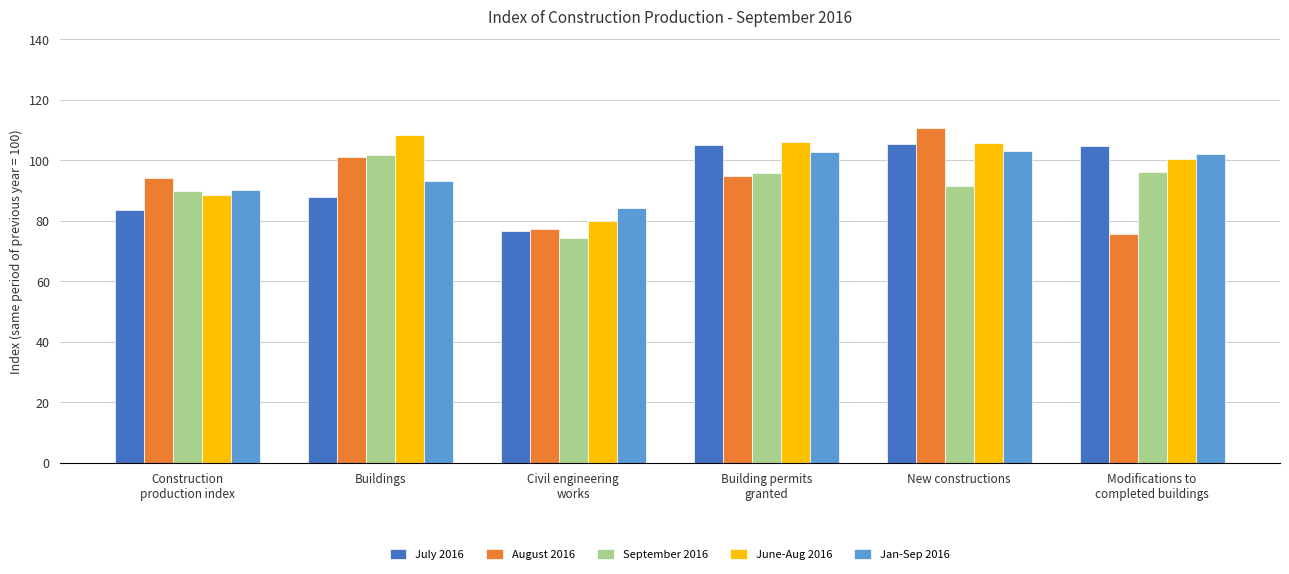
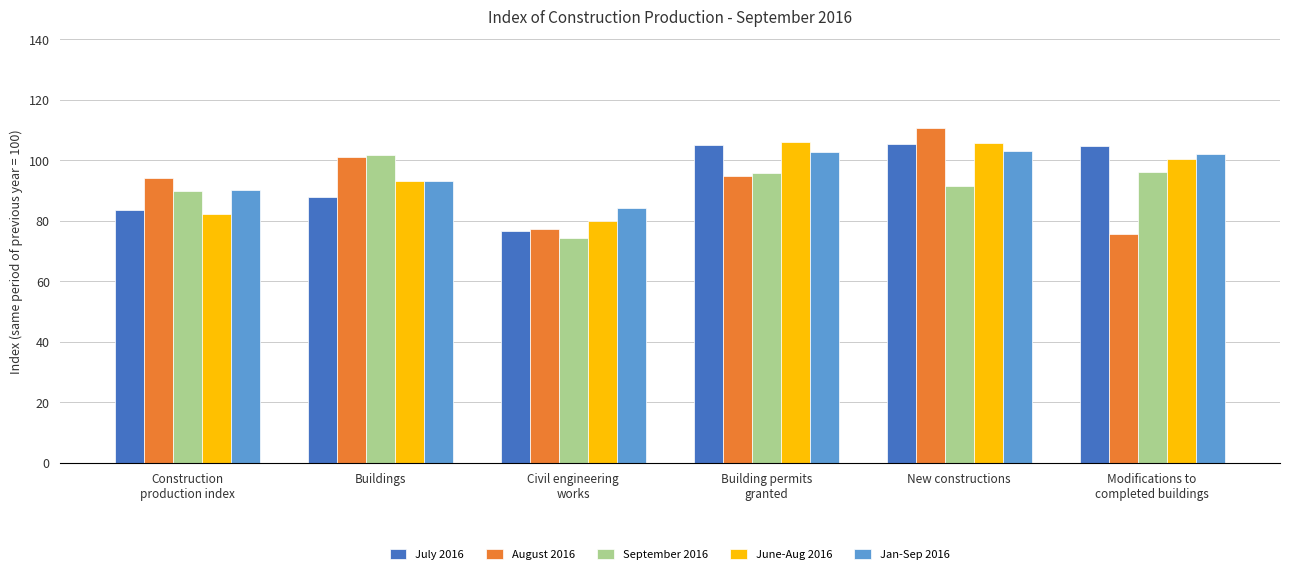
  {
    "August 2016": {
      "Construction production index": 94,
      "Buildings": 101,
      "Civil engineering works": 77,
      "Building permits granted": 95,
      "New constructions": 111,
      "Modifications to completed buildings": 76
    },
    "September 2016": {
      "Construction production index": 90,
      "Buildings": 102,
      "Civil engineering works": 74,
      "Building permits granted": 96,
      "New constructions": 91,
      "Modifications to completed buildings": 96
    },
    "June-Aug 2016": {
-     "Construction production index": 88,
-     "Buildings": 108,
+     "Construction production index": 82,
+     "Buildings": 93,
      "Civil engineering works": 80,
      "Building permits granted": 106,
      "New constructions": 106,
      "Modifications to completed buildings": 101
    }
  }
